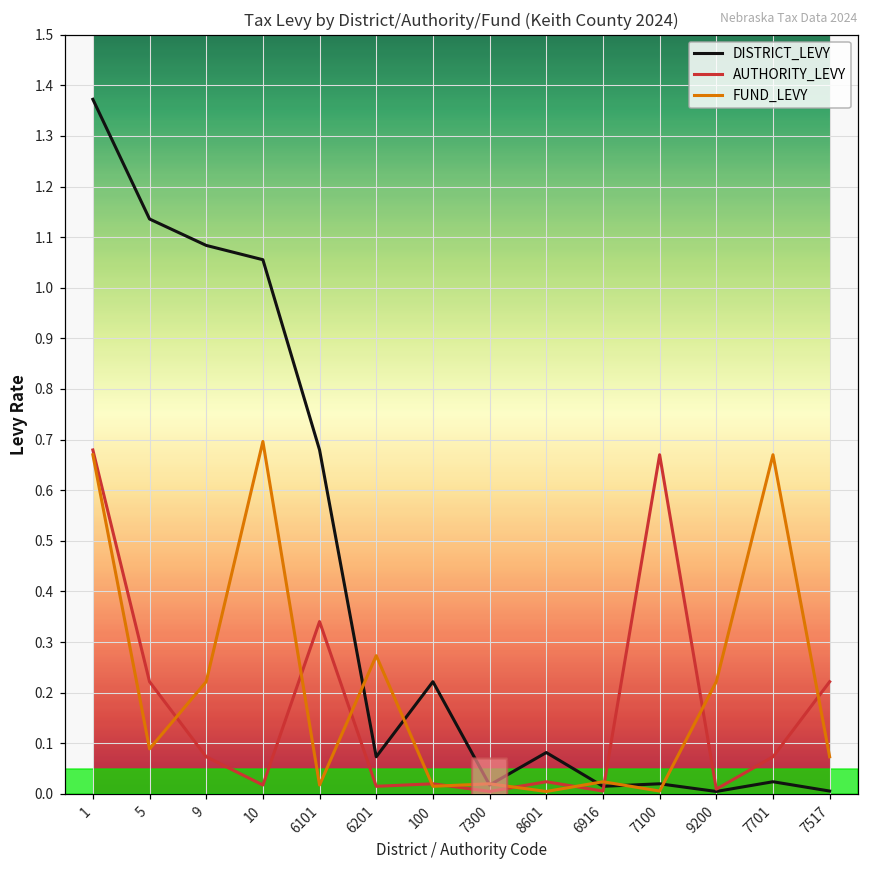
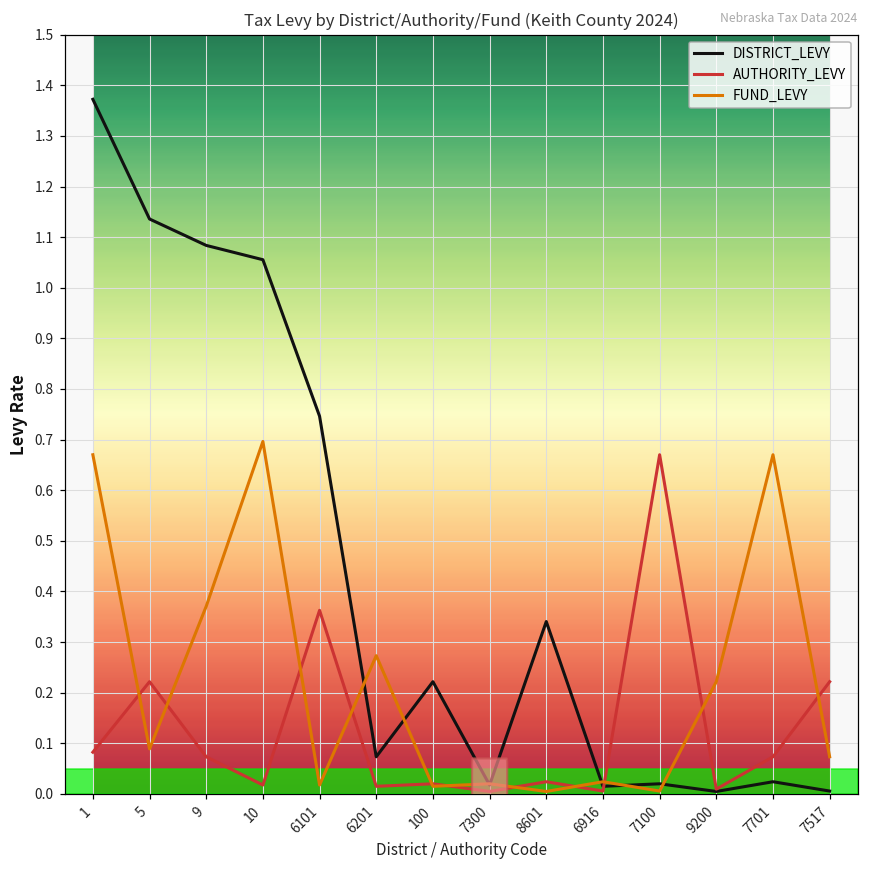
  {
    "DISTRICT_LEVY": {
      "1": 1.37,
      "5": 1.14,
      "9": 1.08,
      "10": 1.06,
-     "6101": 0.68,
+     "6101": 0.75,
      "6201": 0.07,
      "100": 0.22,
-     "8601": 0.08
+     "8601": 0.34
    },
    "AUTHORITY_LEVY": {
-     "1": 0.68,
+     "1": 0.08,
      "5": 0.22,
      "9": 0.07,
-     "6101": 0.34,
+     "6101": 0.36,
      "7100": 0.67,
      "7701": 0.07,
      "7517": 0.22
    },
    "FUND_LEVY": {
      "1": 0.67,
      "5": 0.09,
-     "9": 0.22,
+     "9": 0.37,
      "10": 0.70,
      "6201": 0.27,
      "9200": 0.22,
      "7701": 0.67,
      "7517": 0.07
    }
  }
